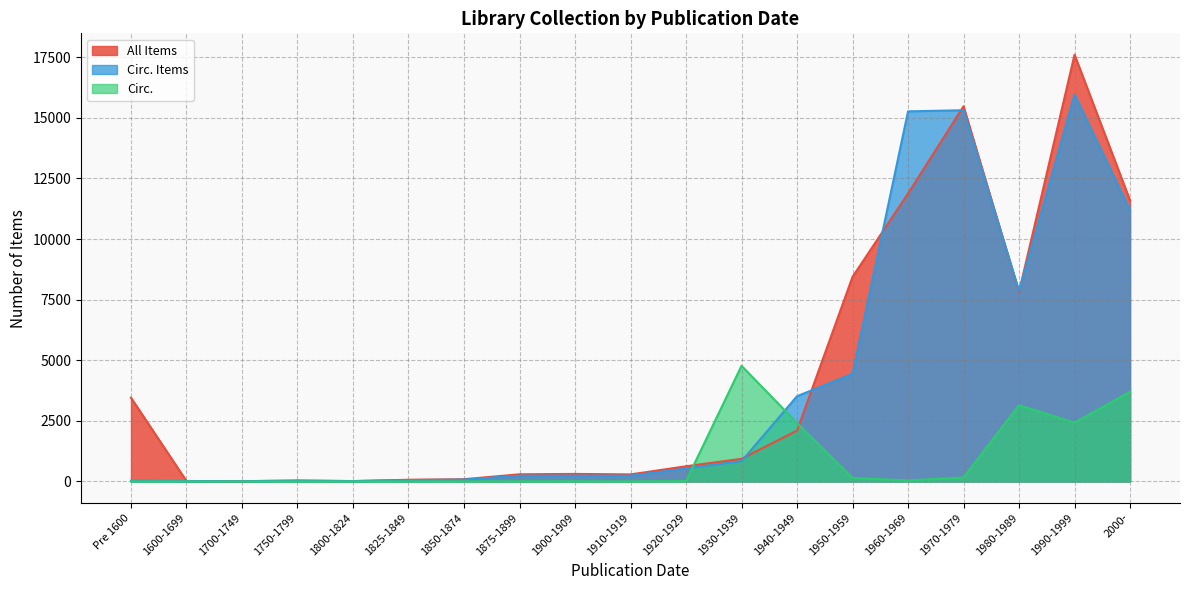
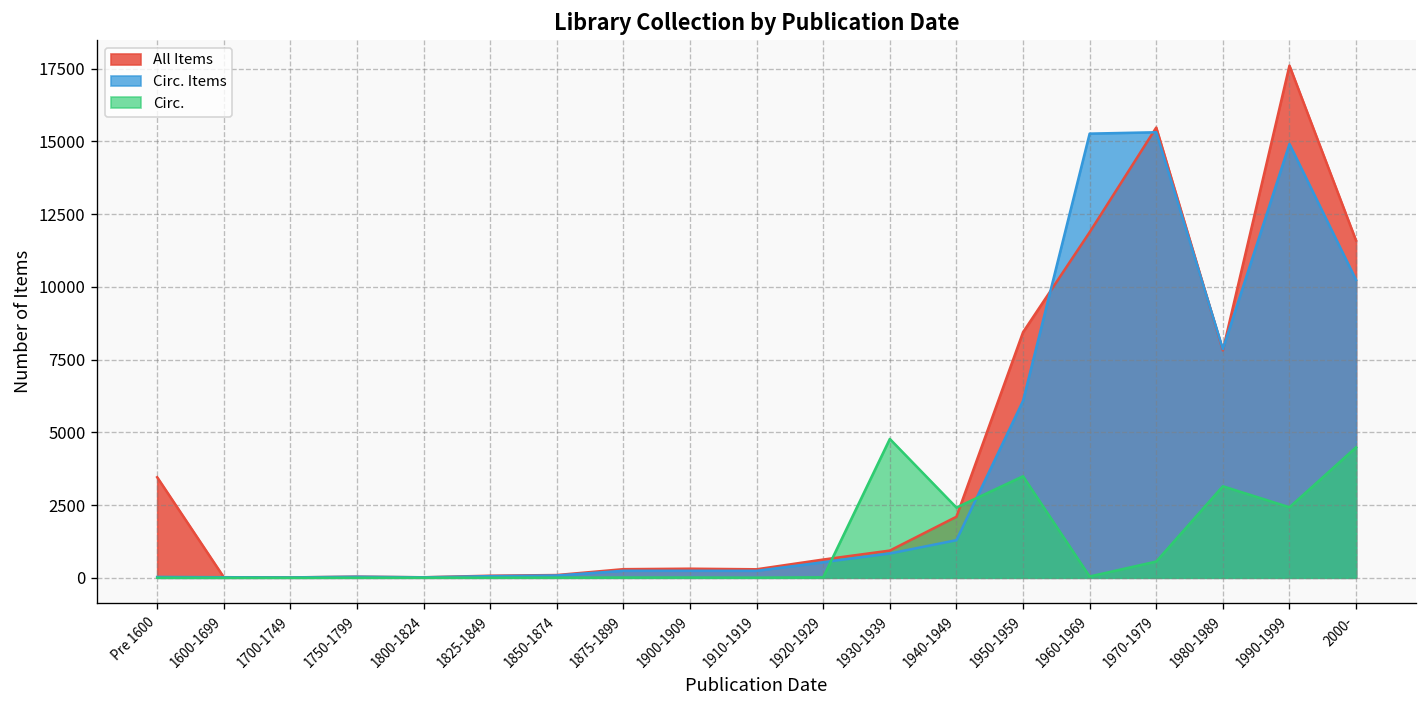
  {
    "All Items": {
      "Pre 1600": 3500,
      "1940-1949": 2100,
      "1950-1959": 8400,
      "1960-1969": 11900,
      "1970-1979": 15500,
      "1990-1999": 17600,
      "2000-": 11600
    },
    "Circ. Items": {
-     "1940-1949": 3500,
-     "1950-1959": 4400,
+     "1940-1949": 1300,
+     "1950-1959": 6100,
      "1960-1969": 15300,
      "1970-1979": 15300,
-     "1990-1999": 16000,
-     "2000-": 11200
+     "1990-1999": 14900,
+     "2000-": 10200
    },
    "Circ.": {
      "1875-1899": 0,
      "1900-1909": 0,
      "1910-1919": 0,
      "1920-1929": 0,
      "1930-1939": 4800,
      "1940-1949": 2400,
-     "1950-1959": 100,
+     "1950-1959": 3500,
      "1960-1969": 0,
-     "1970-1979": 200,
+     "1970-1979": 600,
      "1980-1989": 3100,
      "1990-1999": 2400,
-     "2000-": 3700
+     "2000-": 4500
    }
  }
